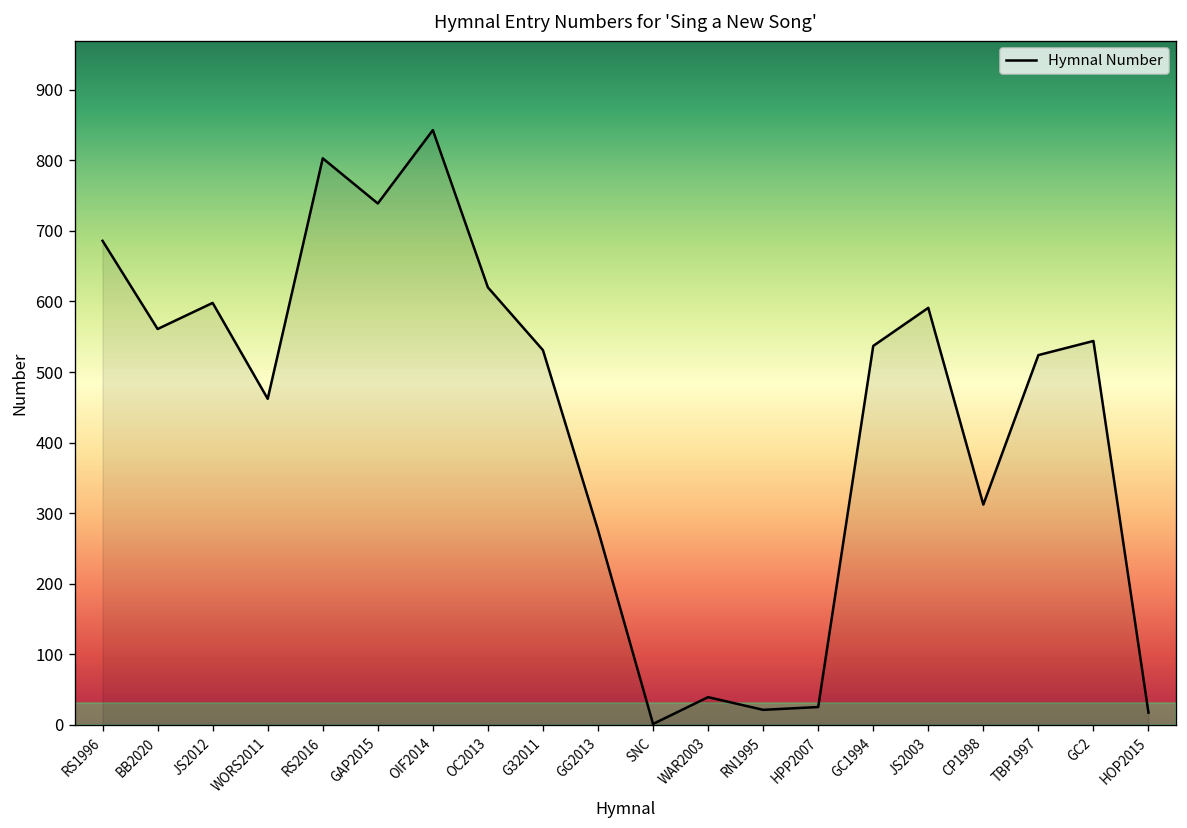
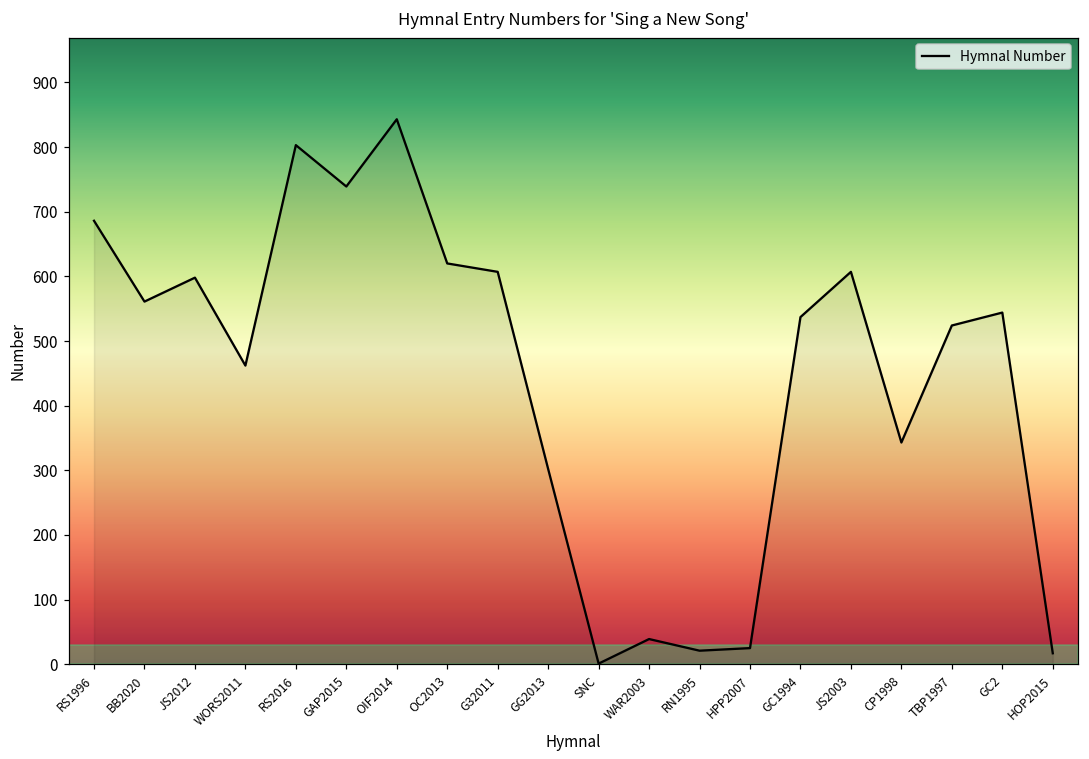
  {
    "RS1996": 690,
    "BB2020": 560,
    "JS2012": 600,
    "WORS2011": 460,
    "RS2016": 800,
    "GAP2015": 740,
    "OIF2014": 840,
    "OC2013": 620,
-   "G32011": 530,
-   "GG2013": 280,
+   "G32011": 610,
+   "GG2013": 300,
    "WAR2003": 40,
    "GC1994": 540,
-   "JS2003": 590,
-   "CP1998": 310,
+   "JS2003": 610,
+   "CP1998": 340,
    "TBP1997": 520,
    "GC2": 540
  }
